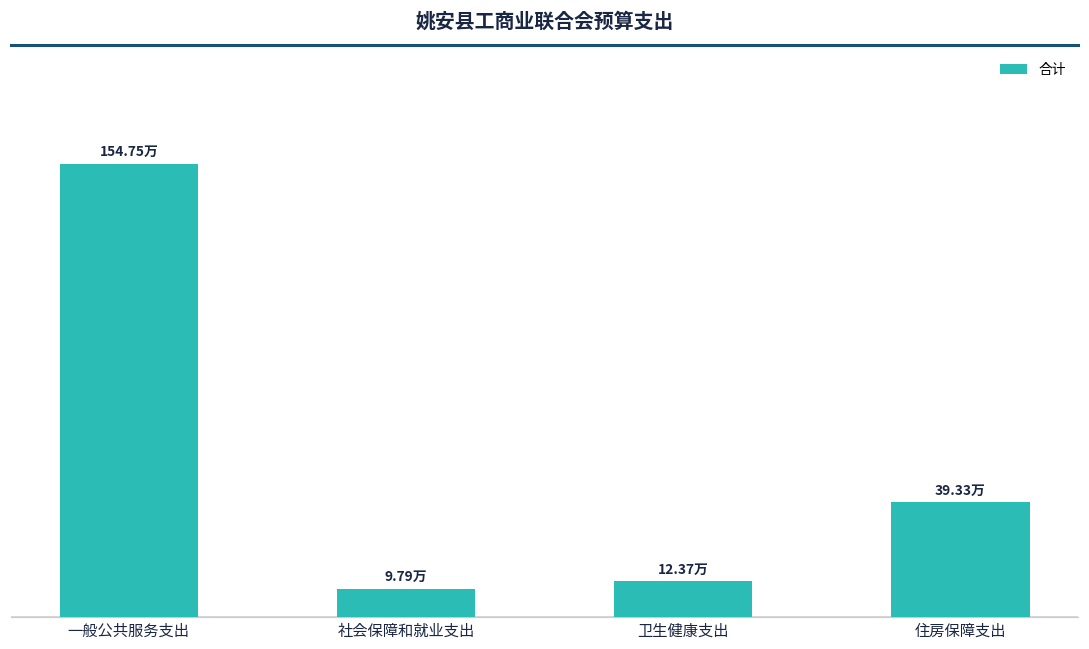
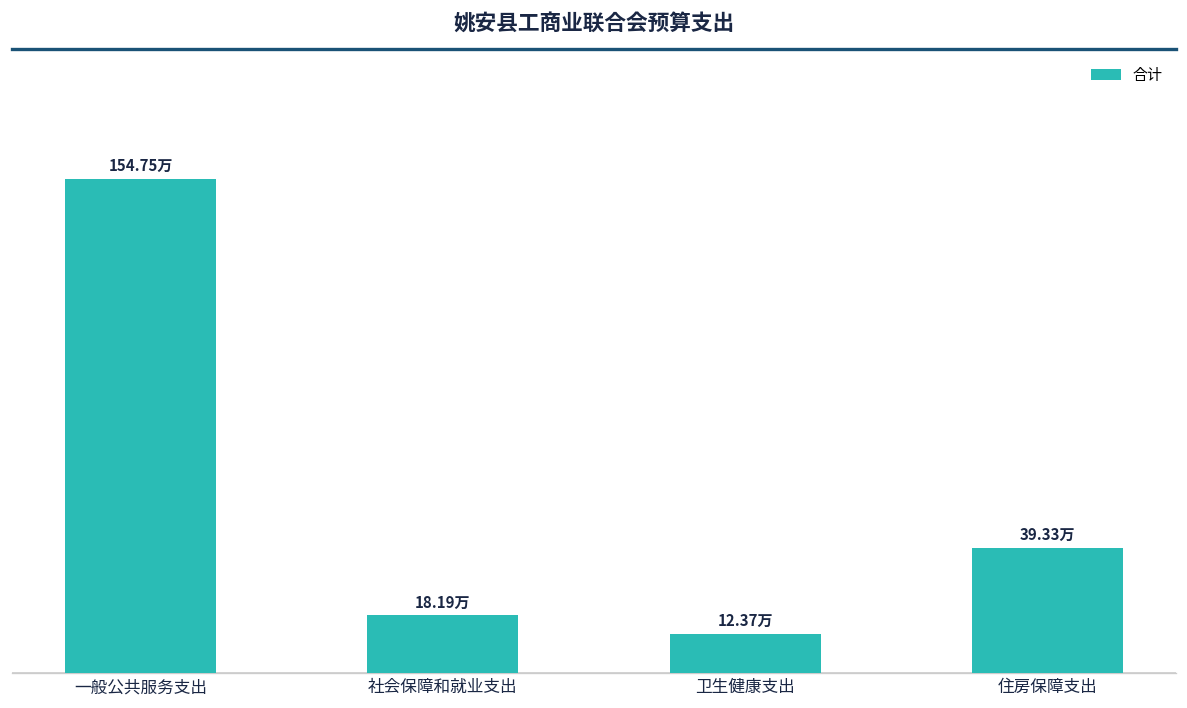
  {
    "一般公共服务支出": "154.75万",
-   "社会保障和就业支出": "9.79万",
+   "社会保障和就业支出": "18.19万",
    "卫生健康支出": "12.37万",
    "住房保障支出": "39.33万"
  }
